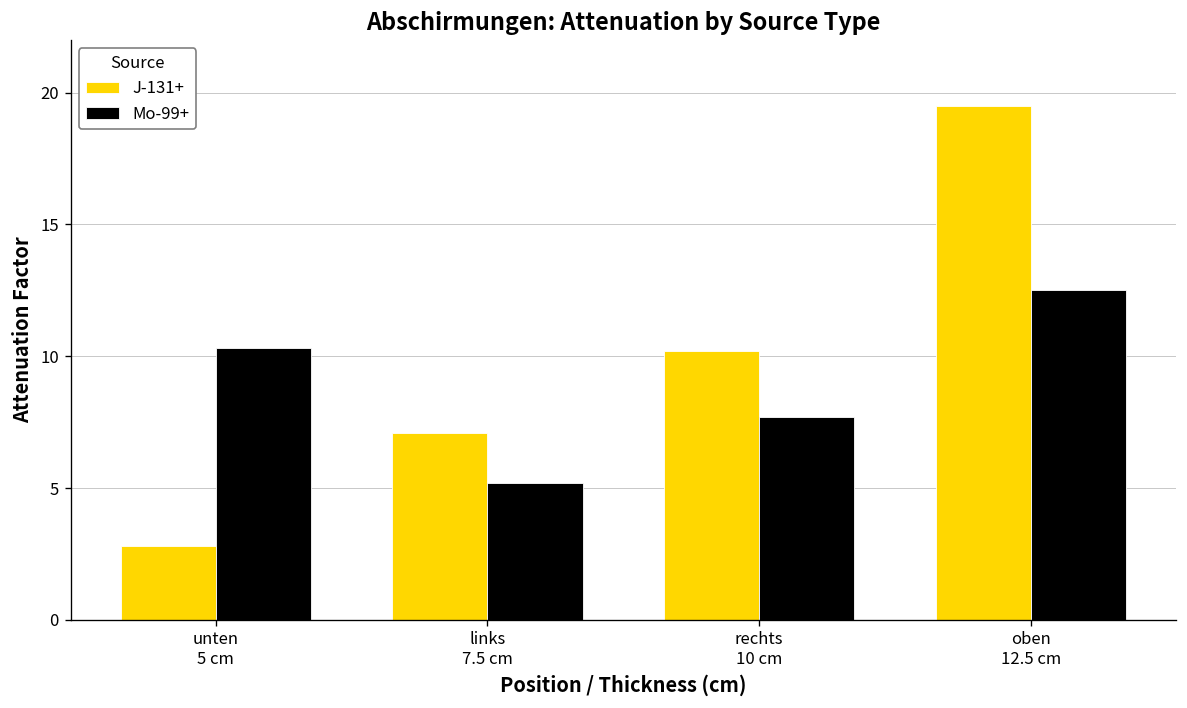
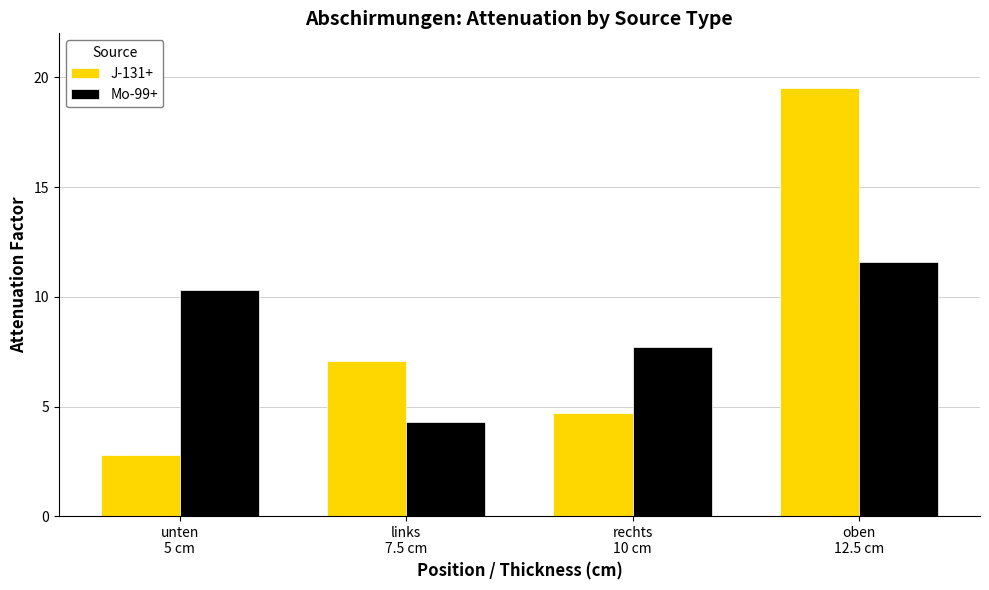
  {
    "J-131+": {
      "unten 5 cm": 2.8,
      "links 7.5 cm": 7.1,
-     "rechts 10 cm": 10.2,
+     "rechts 10 cm": 4.7,
      "oben 12.5 cm": 19.5
    },
    "Mo-99+": {
      "unten 5 cm": 10.3,
-     "links 7.5 cm": 5.2,
+     "links 7.5 cm": 4.3,
      "rechts 10 cm": 7.7,
-     "oben 12.5 cm": 12.5
+     "oben 12.5 cm": 11.6
    }
  }
